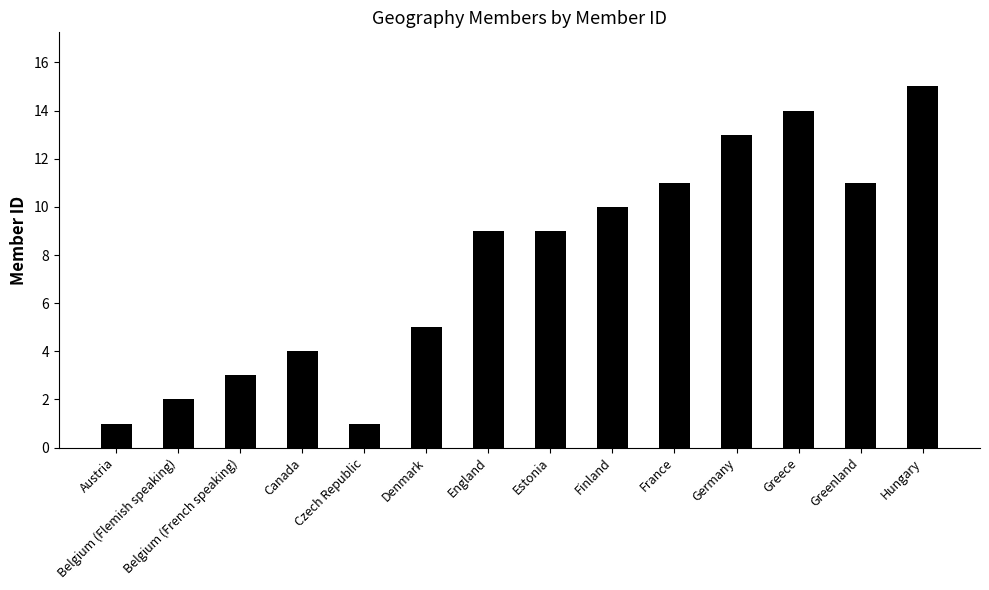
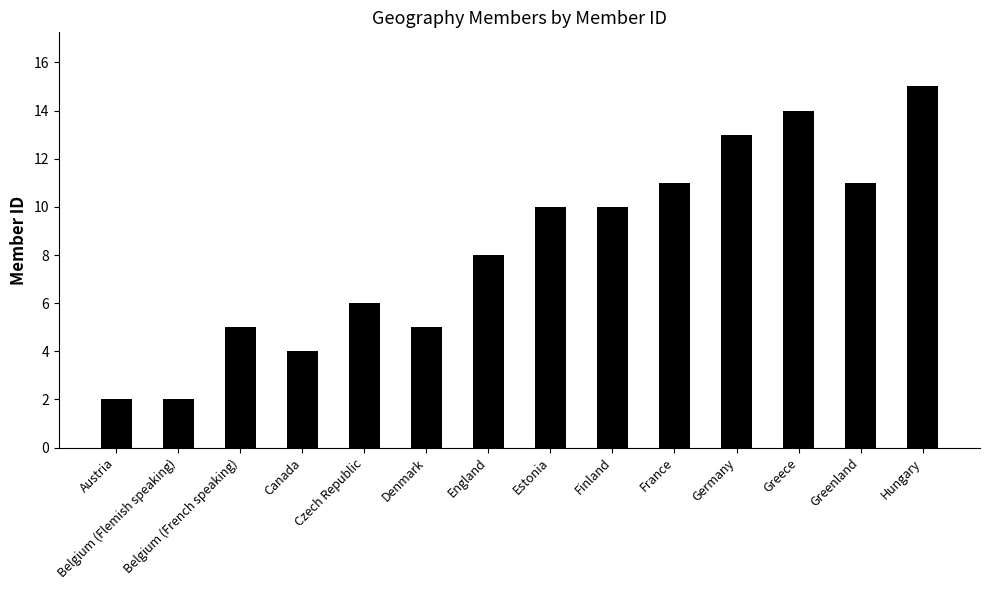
  {
-   "Austria": 1,
+   "Austria": 2,
    "Belgium (Flemish speaking)": 2,
-   "Belgium (French speaking)": 3,
+   "Belgium (French speaking)": 5,
    "Canada": 4,
-   "Czech Republic": 1,
+   "Czech Republic": 6,
    "Denmark": 5,
-   "England": 9,
-   "Estonia": 9,
+   "England": 8,
+   "Estonia": 10,
    "Finland": 10,
    "France": 11,
    "Germany": 13,
    "Greece": 14,
    "Greenland": 11,
    "Hungary": 15
  }
